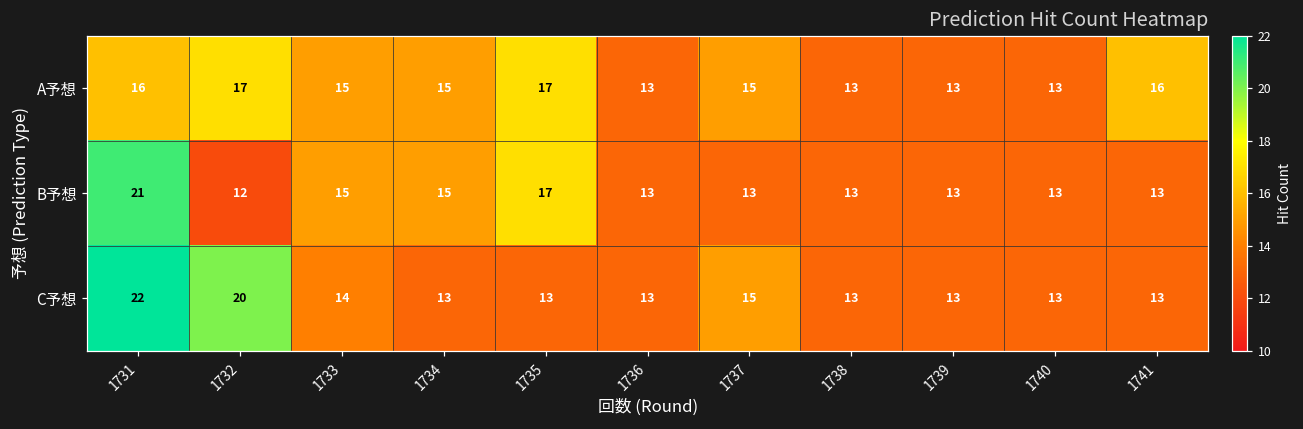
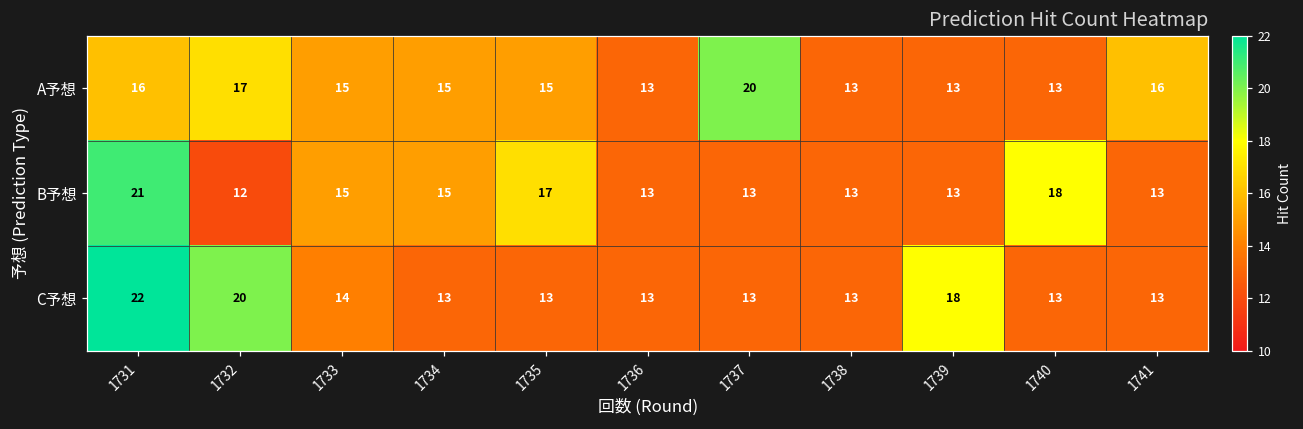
  {
    "A予想": {
      "1731": 16,
      "1732": 17,
      "1733": 15,
      "1734": 15,
-     "1735": 17,
+     "1735": 15,
      "1736": 13,
-     "1737": 15,
+     "1737": 20,
      "1738": 13,
      "1739": 13,
      "1740": 13,
      "1741": 16
    },
    "B予想": {
      "1731": 21,
      "1732": 12,
      "1733": 15,
      "1734": 15,
      "1735": 17,
      "1736": 13,
      "1737": 13,
      "1738": 13,
      "1739": 13,
-     "1740": 13,
+     "1740": 18,
      "1741": 13
    },
    "C予想": {
      "1731": 22,
      "1732": 20,
      "1733": 14,
      "1734": 13,
      "1735": 13,
      "1736": 13,
-     "1737": 15,
+     "1737": 13,
      "1738": 13,
-     "1739": 13,
+     "1739": 18,
      "1740": 13,
      "1741": 13
    }
  }
